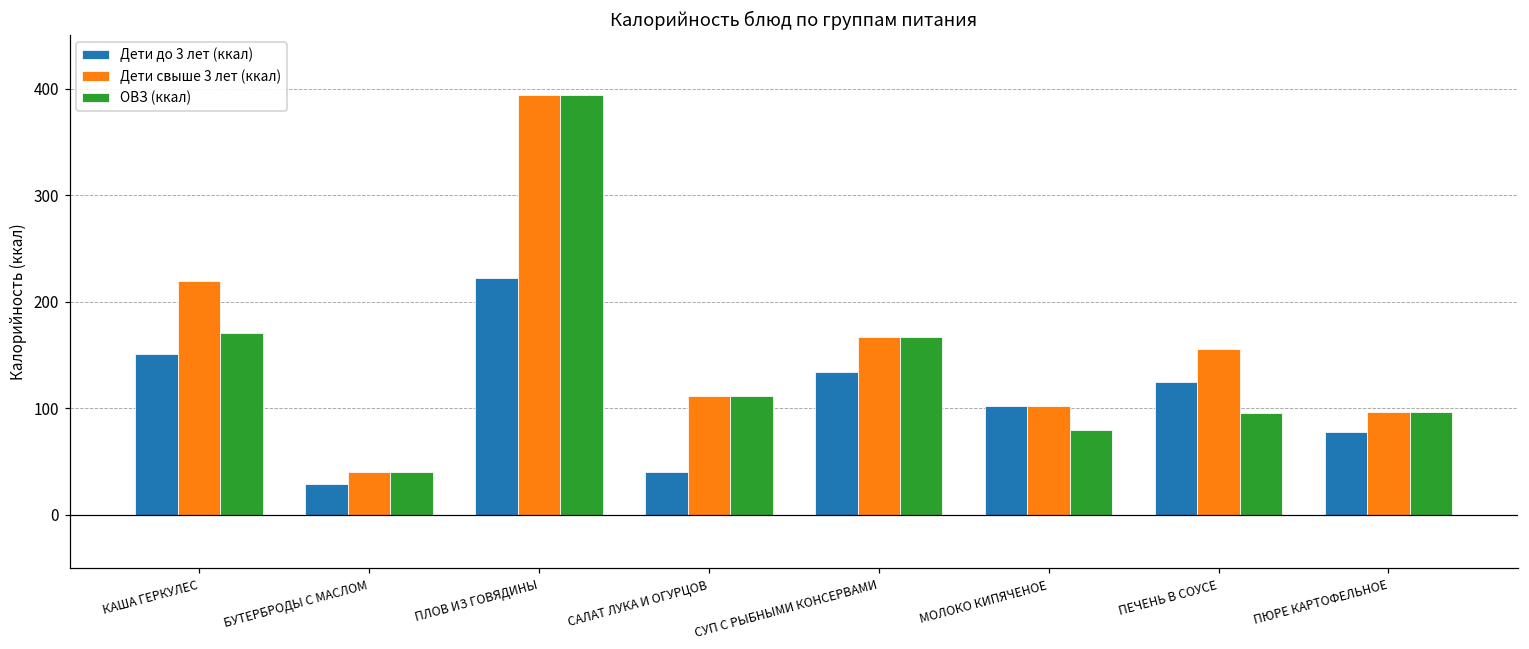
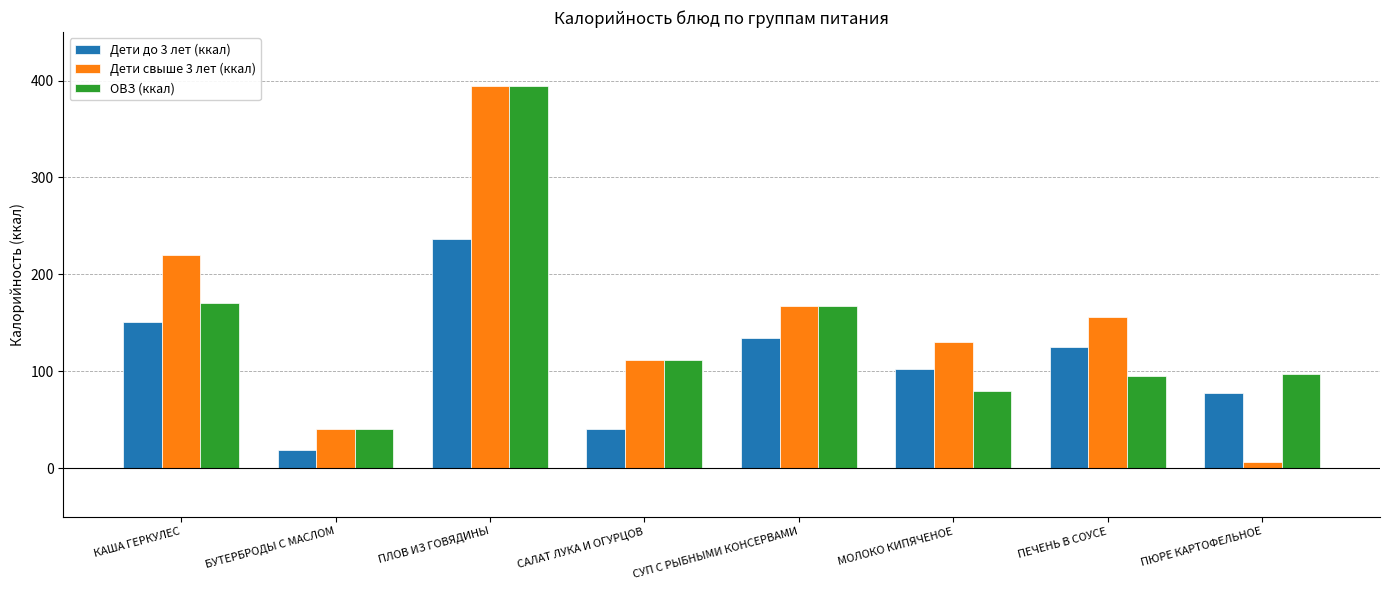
  {
    "Дети до 3 лет (ккал)": {
      "КАША ГЕРКУЛЕС": 150,
-     "БУТЕРБРОДЫ С МАСЛОМ": 30,
-     "ПЛОВ ИЗ ГОВЯДИНЫ": 220,
+     "БУТЕРБРОДЫ С МАСЛОМ": 20,
+     "ПЛОВ ИЗ ГОВЯДИНЫ": 240,
      "САЛАТ ЛУКА И ОГУРЦОВ": 40,
      "СУП С РЫБНЫМИ КОНСЕРВАМИ": 130,
      "МОЛОКО КИПЯЧЕНОЕ": 100,
      "ПЕЧЕНЬ В СОУСЕ": 120,
      "ПЮРЕ КАРТОФЕЛЬНОЕ": 80
    },
    "Дети свыше 3 лет (ккал)": {
      "КАША ГЕРКУЛЕС": 220,
      "БУТЕРБРОДЫ С МАСЛОМ": 40,
      "ПЛОВ ИЗ ГОВЯДИНЫ": 390,
      "САЛАТ ЛУКА И ОГУРЦОВ": 110,
      "СУП С РЫБНЫМИ КОНСЕРВАМИ": 170,
-     "МОЛОКО КИПЯЧЕНОЕ": 100,
+     "МОЛОКО КИПЯЧЕНОЕ": 130,
      "ПЕЧЕНЬ В СОУСЕ": 160,
-     "ПЮРЕ КАРТОФЕЛЬНОЕ": 100
+     "ПЮРЕ КАРТОФЕЛЬНОЕ": 10
    },
    "ОВЗ (ккал)": {
      "КАША ГЕРКУЛЕС": 170,
      "БУТЕРБРОДЫ С МАСЛОМ": 40,
      "ПЛОВ ИЗ ГОВЯДИНЫ": 390,
      "САЛАТ ЛУКА И ОГУРЦОВ": 110,
      "СУП С РЫБНЫМИ КОНСЕРВАМИ": 170,
      "МОЛОКО КИПЯЧЕНОЕ": 80,
      "ПЕЧЕНЬ В СОУСЕ": 100,
      "ПЮРЕ КАРТОФЕЛЬНОЕ": 100
    }
  }
